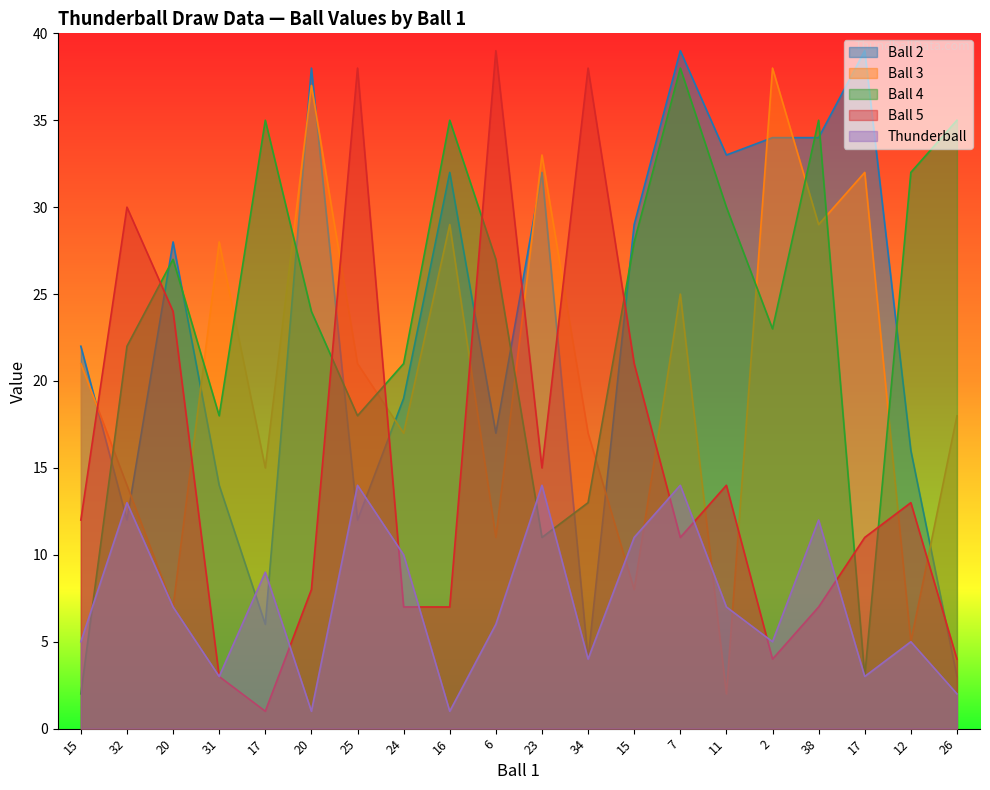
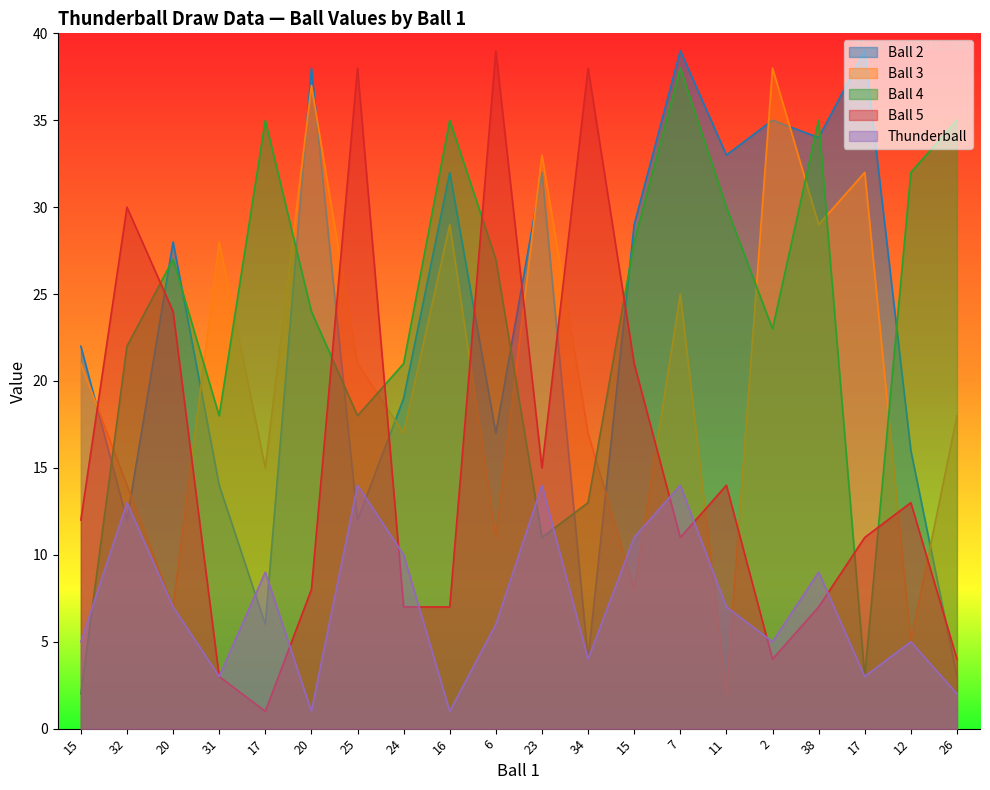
  {
    "Ball 2": {
      "32": 12,
      "31": 14,
      "25": 12,
      "24": 19,
      "16": 32,
      "6": 17,
      "23": 32,
      "7": 39,
      "11": 33,
-     "2": 34,
+     "2": 35,
      "38": 34,
      "12": 16,
      "26": 3
    },
    "Ball 3": {
      "32": 14,
      "31": 28,
      "25": 21,
      "24": 17,
      "16": 29,
      "6": 11,
      "23": 33,
      "34": 17,
      "7": 25,
      "11": 2,
      "2": 38,
      "38": 29,
      "26": 18
    },
    "Ball 4": {
      "32": 22,
      "31": 18,
      "25": 18,
      "24": 21,
      "16": 35,
      "6": 27,
      "23": 11,
      "34": 13,
      "7": 38,
      "11": 30,
      "2": 23,
      "38": 35,
      "12": 32
    },
    "Ball 5": {
      "32": 30,
      "25": 38,
      "24": 7,
      "16": 7,
      "6": 39,
      "23": 15,
      "34": 38,
      "7": 11,
      "11": 14,
      "2": 4,
      "38": 7,
      "12": 13,
      "26": 4
    },
    "Thunderball": {
      "32": 13,
      "25": 14,
      "24": 10,
      "16": 1,
      "6": 6,
      "23": 14,
      "7": 14,
      "11": 7,
      "2": 5,
-     "38": 12,
+     "38": 9,
      "26": 2
    }
  }
